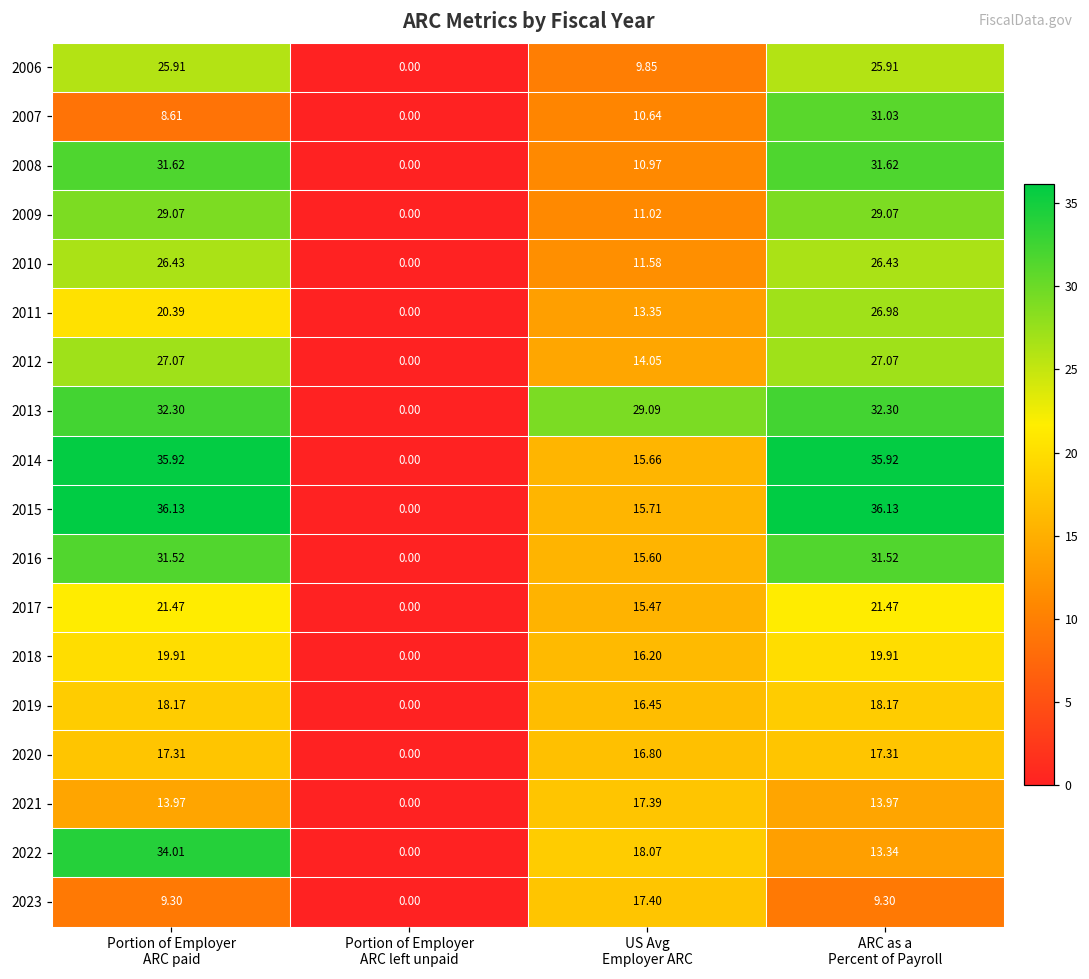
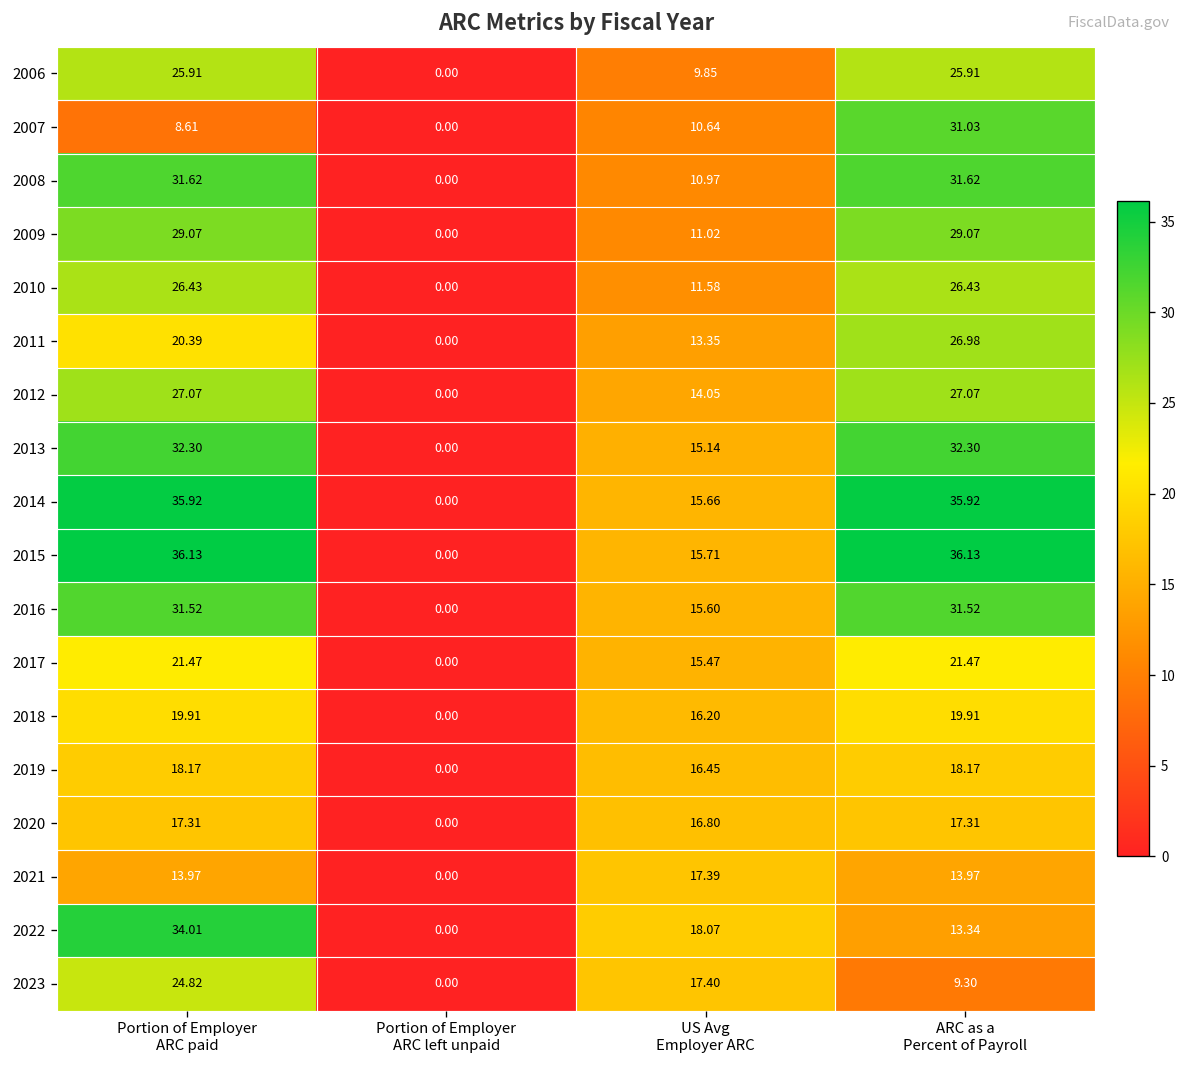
  {
    "2006": {
      "Portion of Employer ARC paid": 25.91,
      "Portion of Employer ARC left unpaid": 0.00,
      "US Avg Employer ARC": 9.85,
      "ARC as a Percent of Payroll": 25.91
    },
    "2007": {
      "Portion of Employer ARC paid": 8.61,
      "Portion of Employer ARC left unpaid": 0.00,
      "US Avg Employer ARC": 10.64,
      "ARC as a Percent of Payroll": 31.03
    },
    "2008": {
      "Portion of Employer ARC paid": 31.62,
      "Portion of Employer ARC left unpaid": 0.00,
      "US Avg Employer ARC": 10.97,
      "ARC as a Percent of Payroll": 31.62
    },
    "2009": {
      "Portion of Employer ARC paid": 29.07,
      "Portion of Employer ARC left unpaid": 0.00,
      "US Avg Employer ARC": 11.02,
      "ARC as a Percent of Payroll": 29.07
    },
    "2010": {
      "Portion of Employer ARC paid": 26.43,
      "Portion of Employer ARC left unpaid": 0.00,
      "US Avg Employer ARC": 11.58,
      "ARC as a Percent of Payroll": 26.43
    },
    "2011": {
      "Portion of Employer ARC paid": 20.39,
      "Portion of Employer ARC left unpaid": 0.00,
      "US Avg Employer ARC": 13.35,
      "ARC as a Percent of Payroll": 26.98
    },
    "2012": {
      "Portion of Employer ARC paid": 27.07,
      "Portion of Employer ARC left unpaid": 0.00,
      "US Avg Employer ARC": 14.05,
      "ARC as a Percent of Payroll": 27.07
    },
    "2013": {
      "Portion of Employer ARC paid": 32.30,
      "Portion of Employer ARC left unpaid": 0.00,
-     "US Avg Employer ARC": 29.09,
+     "US Avg Employer ARC": 15.14,
      "ARC as a Percent of Payroll": 32.30
    },
    "2014": {
      "Portion of Employer ARC paid": 35.92,
      "Portion of Employer ARC left unpaid": 0.00,
      "US Avg Employer ARC": 15.66,
      "ARC as a Percent of Payroll": 35.92
    },
    "2015": {
      "Portion of Employer ARC paid": 36.13,
      "Portion of Employer ARC left unpaid": 0.00,
      "US Avg Employer ARC": 15.71,
      "ARC as a Percent of Payroll": 36.13
    },
    "2016": {
      "Portion of Employer ARC paid": 31.52,
      "Portion of Employer ARC left unpaid": 0.00,
      "US Avg Employer ARC": 15.60,
      "ARC as a Percent of Payroll": 31.52
    },
    "2017": {
      "Portion of Employer ARC paid": 21.47,
      "Portion of Employer ARC left unpaid": 0.00,
      "US Avg Employer ARC": 15.47,
      "ARC as a Percent of Payroll": 21.47
    },
    "2018": {
      "Portion of Employer ARC paid": 19.91,
      "Portion of Employer ARC left unpaid": 0.00,
      "US Avg Employer ARC": 16.20,
      "ARC as a Percent of Payroll": 19.91
    },
    "2019": {
      "Portion of Employer ARC paid": 18.17,
      "Portion of Employer ARC left unpaid": 0.00,
      "US Avg Employer ARC": 16.45,
      "ARC as a Percent of Payroll": 18.17
    },
    "2020": {
      "Portion of Employer ARC paid": 17.31,
      "Portion of Employer ARC left unpaid": 0.00,
      "US Avg Employer ARC": 16.80,
      "ARC as a Percent of Payroll": 17.31
    },
    "2021": {
      "Portion of Employer ARC paid": 13.97,
      "Portion of Employer ARC left unpaid": 0.00,
      "US Avg Employer ARC": 17.39,
      "ARC as a Percent of Payroll": 13.97
    },
    "2022": {
      "Portion of Employer ARC paid": 34.01,
      "Portion of Employer ARC left unpaid": 0.00,
      "US Avg Employer ARC": 18.07,
      "ARC as a Percent of Payroll": 13.34
    },
    "2023": {
-     "Portion of Employer ARC paid": 9.30,
+     "Portion of Employer ARC paid": 24.82,
      "Portion of Employer ARC left unpaid": 0.00,
      "US Avg Employer ARC": 17.40,
      "ARC as a Percent of Payroll": 9.30
    }
  }
